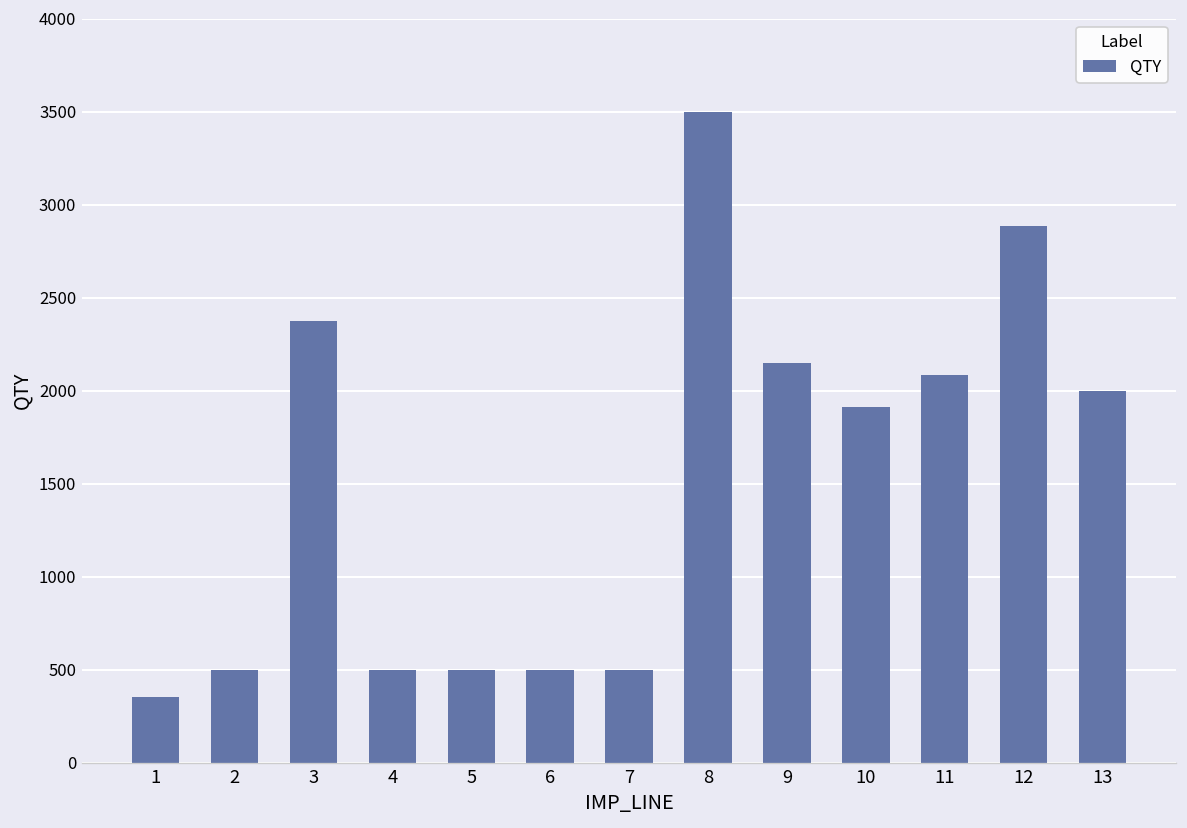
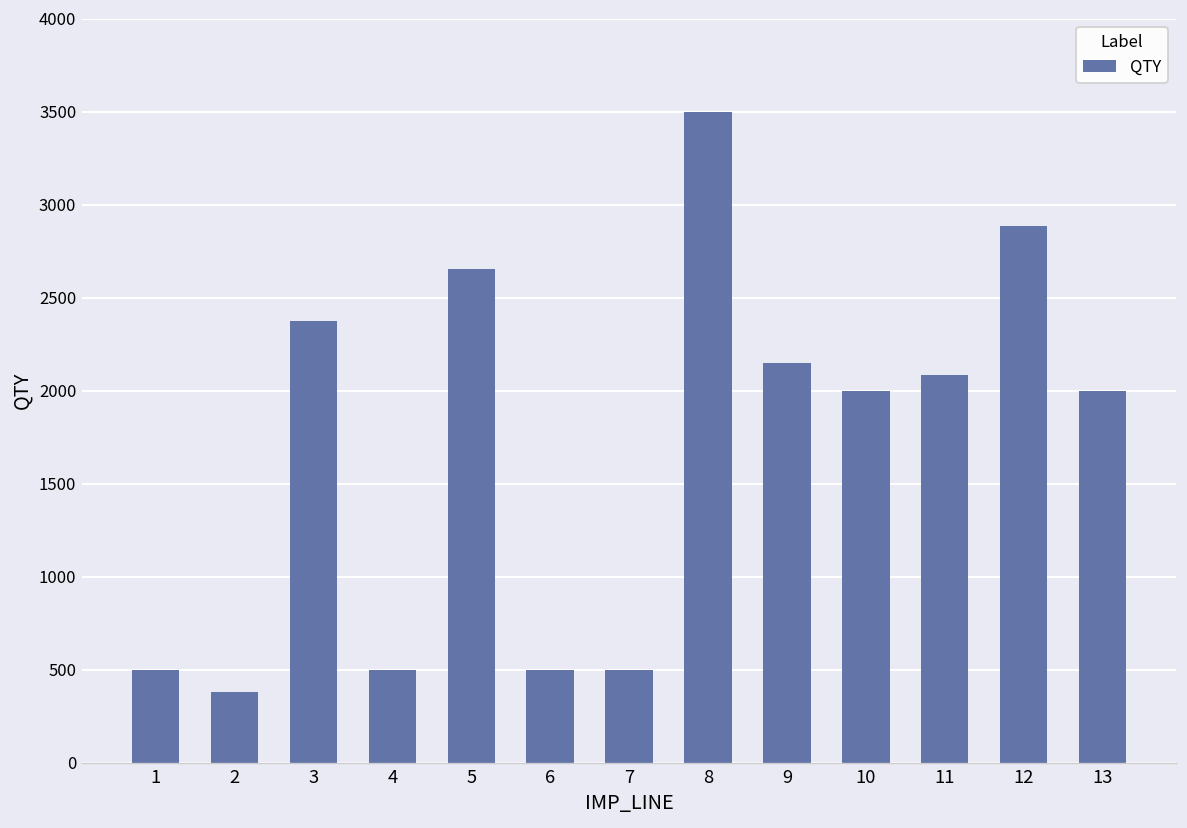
  {
-   "1": 350,
-   "2": 500,
+   "1": 500,
+   "2": 380,
    "3": 2370,
    "4": 500,
-   "5": 500,
+   "5": 2660,
    "6": 500,
    "7": 500,
    "8": 3500,
    "9": 2150,
-   "10": 1910,
+   "10": 2000,
    "11": 2090,
    "12": 2890,
    "13": 2000
  }
